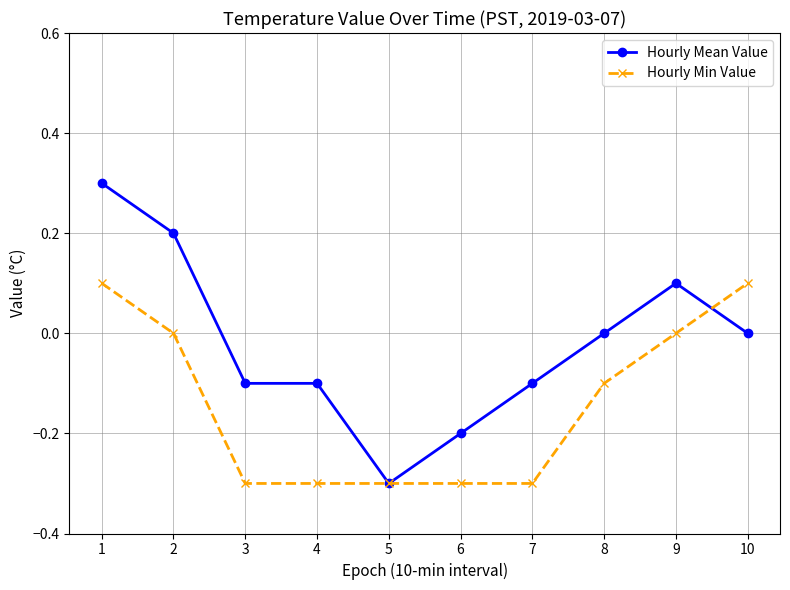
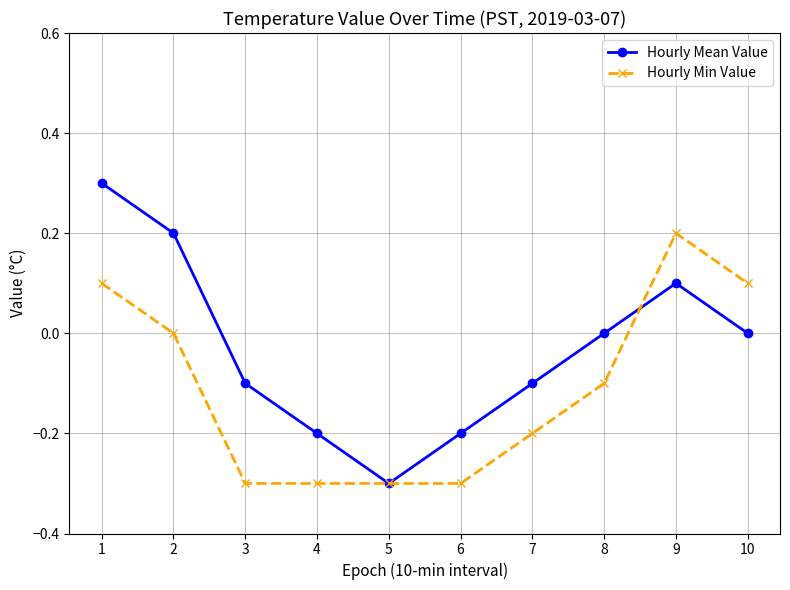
  {
    "Hourly Mean Value": {
      "1": 0.3,
      "2": 0.2,
      "3": -0.1,
-     "4": -0.1,
+     "4": -0.2,
      "6": -0.2,
      "7": -0.1,
      "8": 0.0,
      "9": 0.1,
      "10": 0.0
    },
    "Hourly Min Value": {
      "1": 0.1,
      "2": 0.0,
      "3": -0.3,
      "4": -0.3,
      "6": -0.3,
-     "7": -0.3,
+     "7": -0.2,
      "8": -0.1,
-     "9": 0.0,
+     "9": 0.2,
      "10": 0.1
    }
  }
